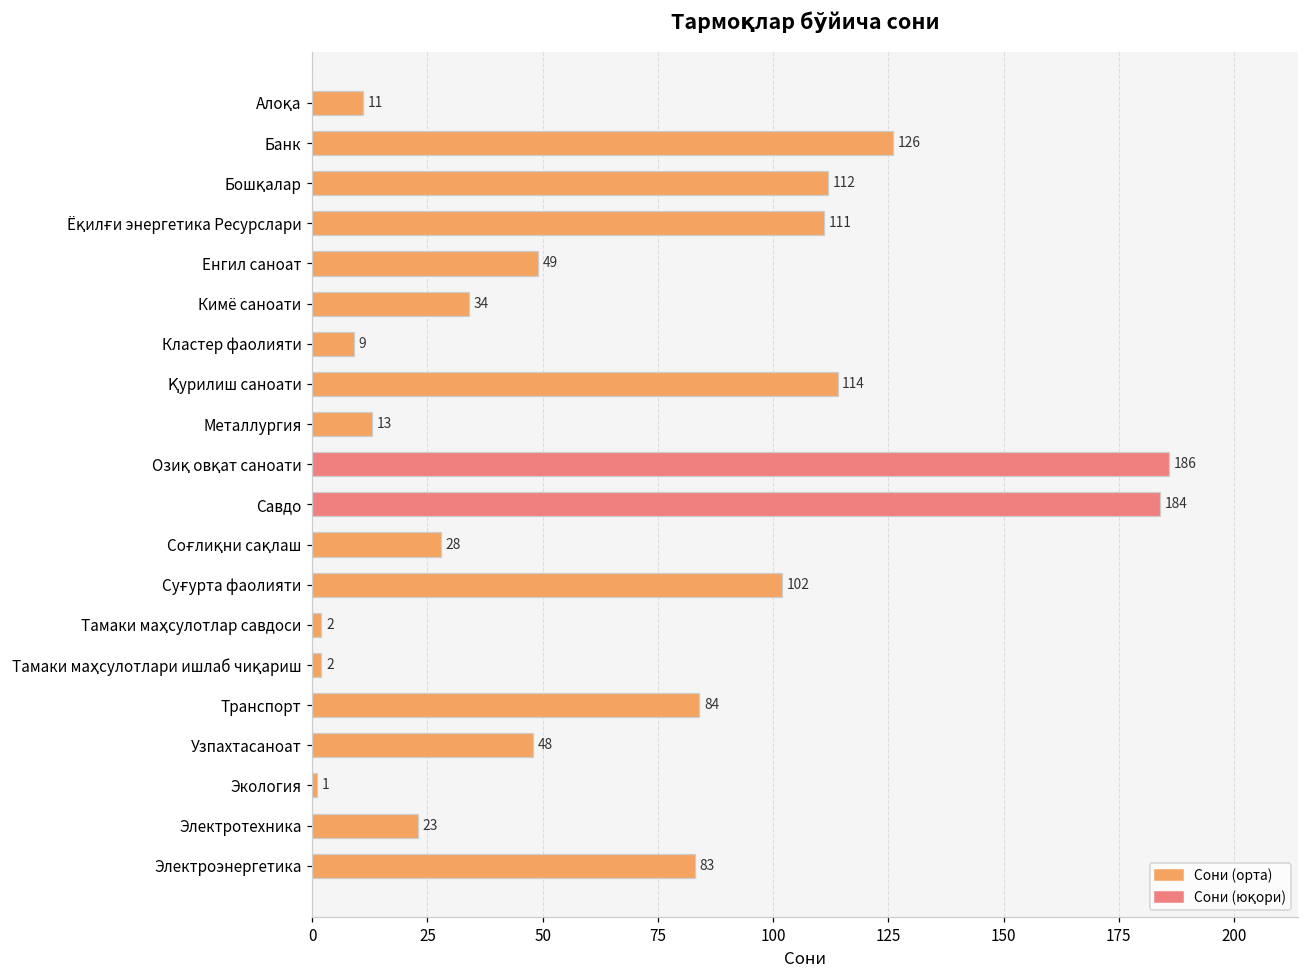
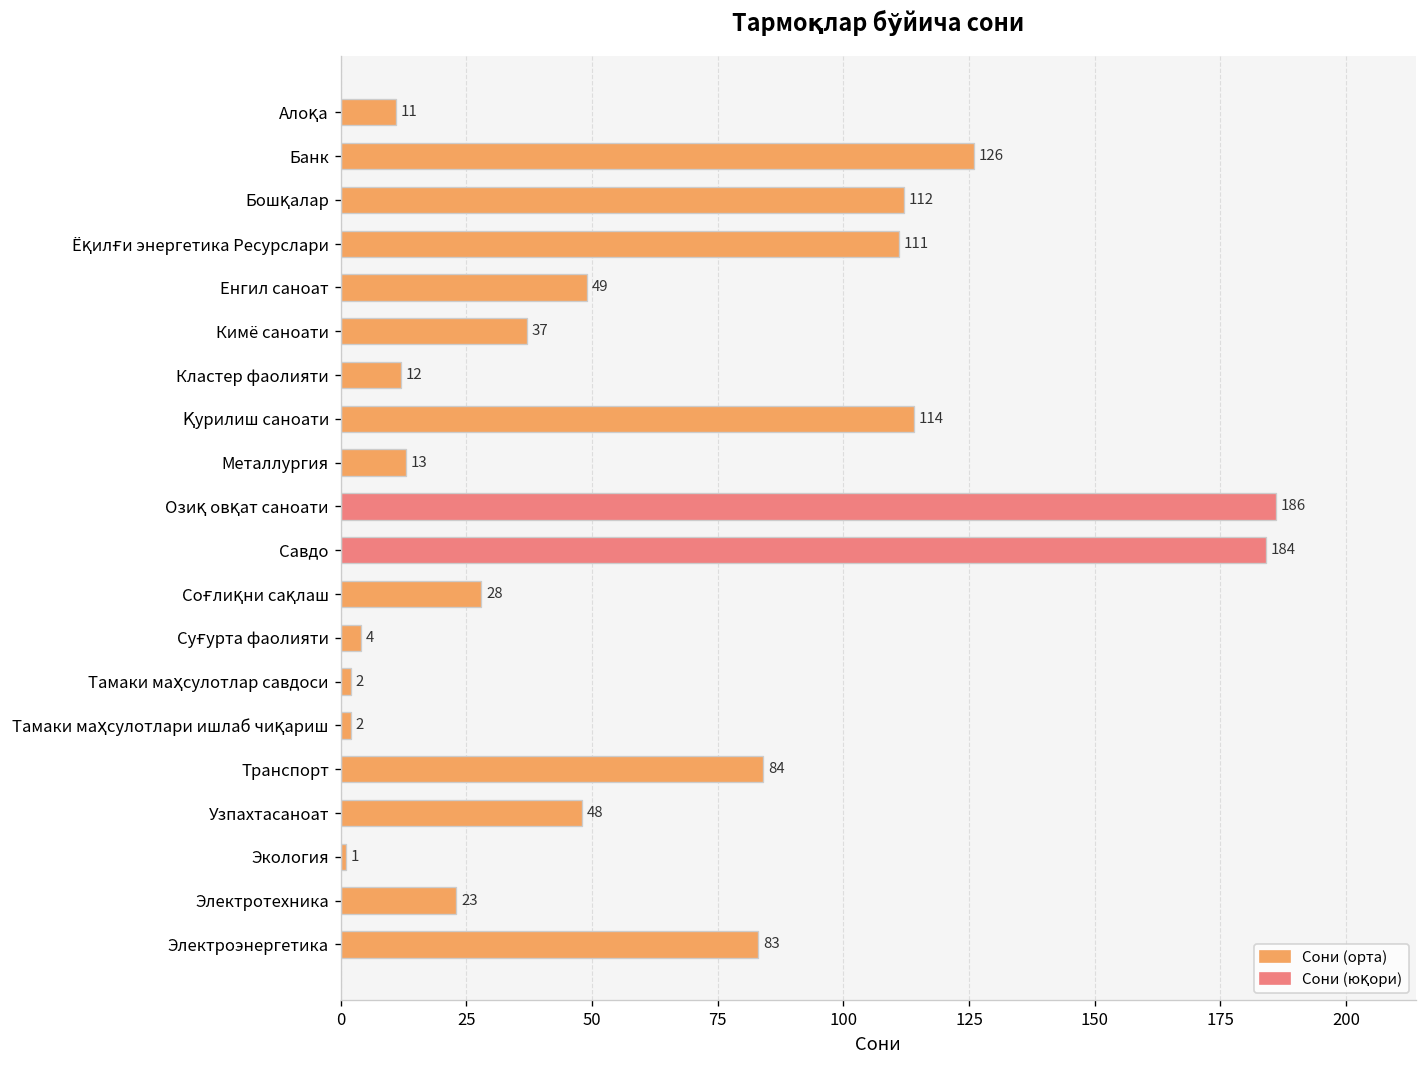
  {
    "Алоқа": 11,
    "Банк": 126,
    "Бошқалар": 112,
    "Ёқилғи энергетика Ресурслари": 111,
    "Енгил саноат": 49,
-   "Кимё саноати": 34,
-   "Кластер фаолияти": 9,
+   "Кимё саноати": 37,
+   "Кластер фаолияти": 12,
    "Қурилиш саноати": 114,
    "Металлургия": 13,
    "Озиқ овқат саноати": 186,
    "Савдо": 184,
    "Соғлиқни сақлаш": 28,
-   "Суғурта фаолияти": 102,
+   "Суғурта фаолияти": 4,
    "Тамаки маҳсулотлар савдоси": 2,
    "Тамаки маҳсулотлари ишлаб чиқариш": 2,
    "Транспорт": 84,
    "Узпахтасаноат": 48,
    "Экология": 1,
    "Электротехника": 23,
    "Электроэнергетика": 83
  }
